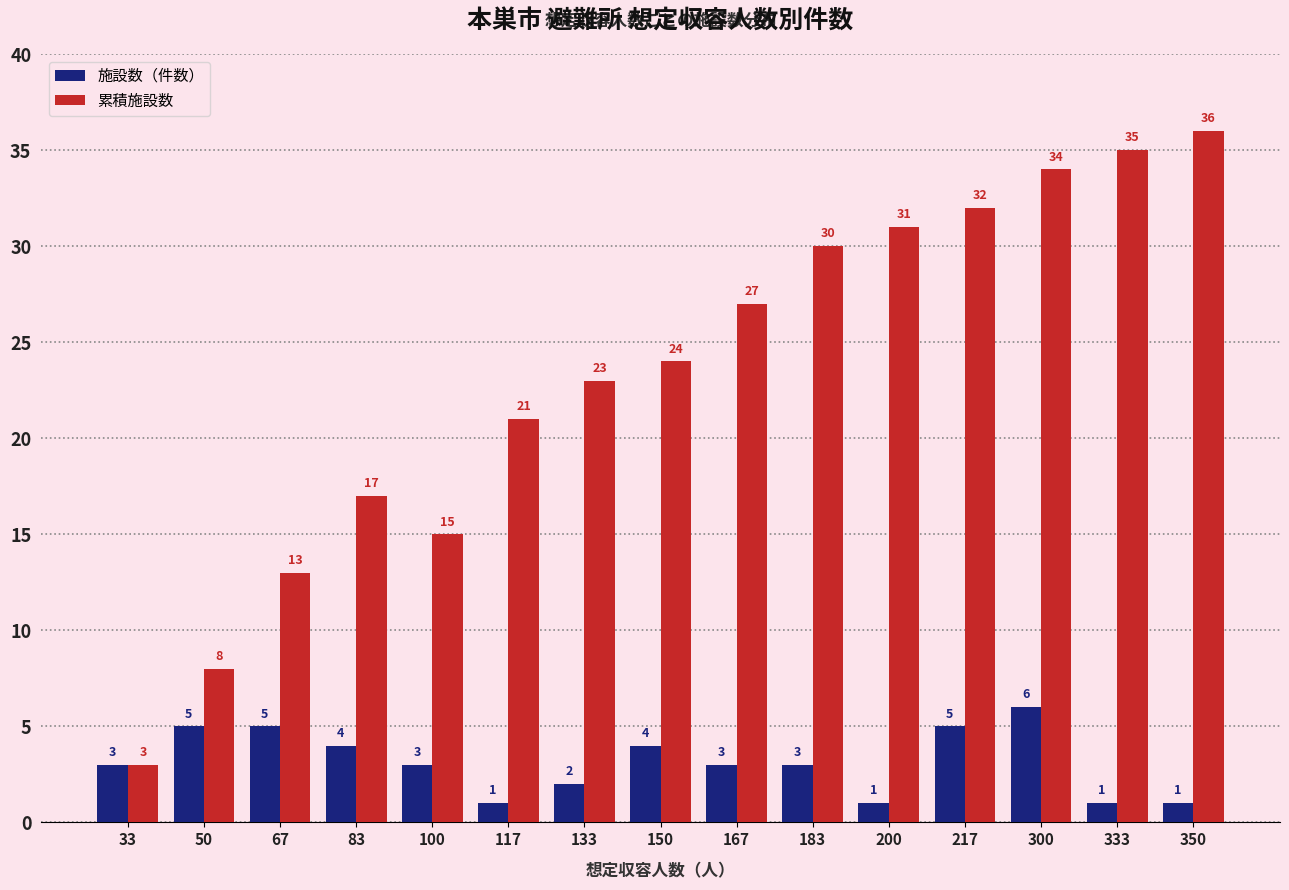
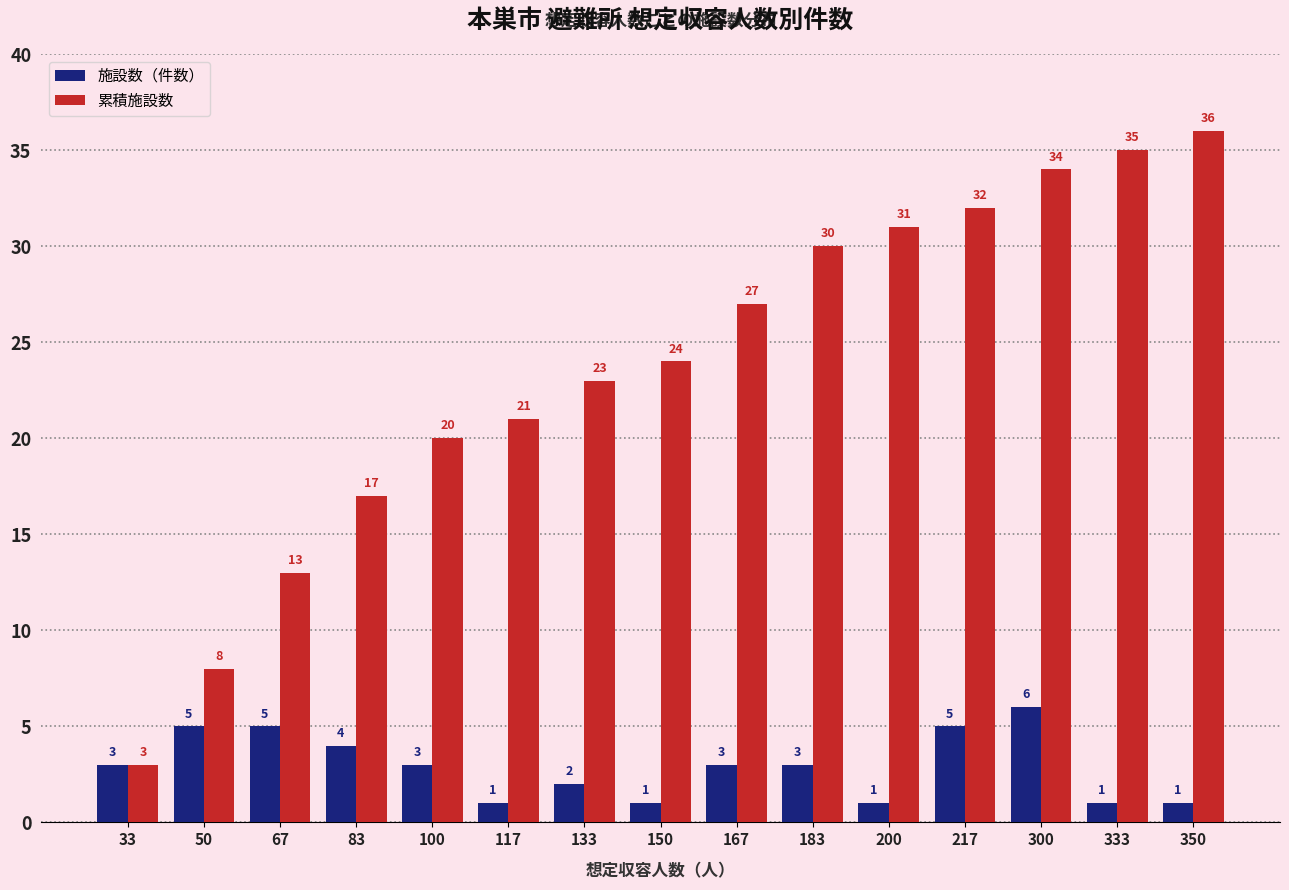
  {
    "施設数（件数）": {
      "33": 3,
      "50": 5,
      "67": 5,
      "83": 4,
      "100": 3,
      "117": 1,
      "133": 2,
-     "150": 4,
+     "150": 1,
      "167": 3,
      "183": 3,
      "200": 1,
      "217": 5,
      "300": 6,
      "333": 1,
      "350": 1
    },
    "累積施設数": {
      "33": 3,
      "50": 8,
      "67": 13,
      "83": 17,
-     "100": 15,
+     "100": 20,
      "117": 21,
      "133": 23,
      "150": 24,
      "167": 27,
      "183": 30,
      "200": 31,
      "217": 32,
      "300": 34,
      "333": 35,
      "350": 36
    }
  }
